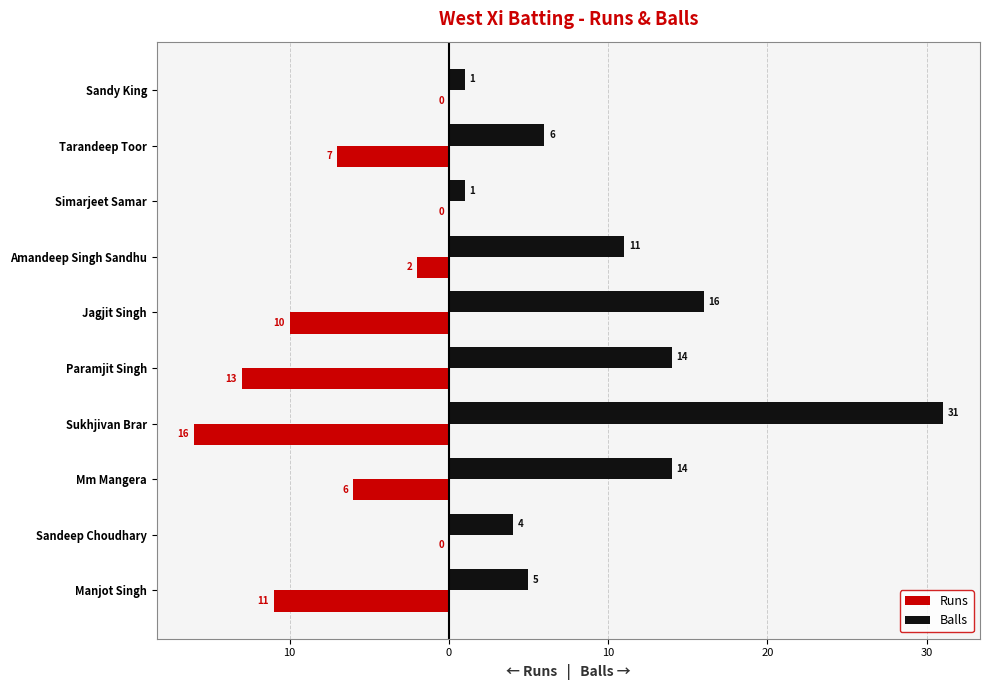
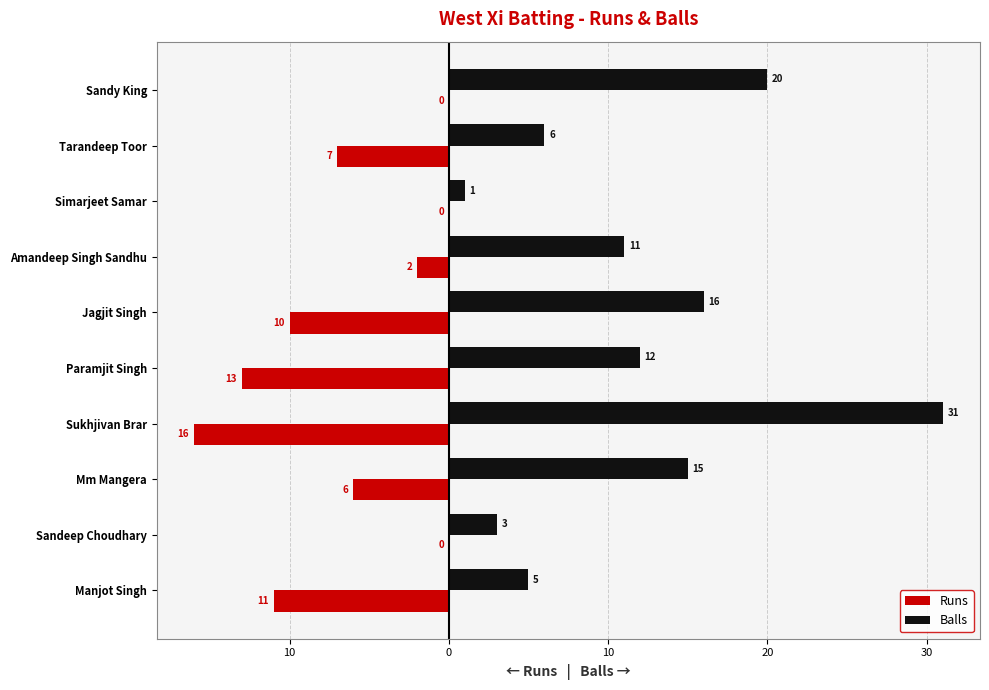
  {
    "Runs": {
      "Sandy King": 0,
      "Simarjeet Samar": 0,
      "Sandeep Choudhary": 0
    },
    "Balls": {
-     "Sandy King": 1,
+     "Sandy King": 20,
      "Tarandeep Toor": 6,
      "Simarjeet Samar": 1,
      "Amandeep Singh Sandhu": 11,
      "Jagjit Singh": 16,
-     "Paramjit Singh": 14,
+     "Paramjit Singh": 12,
      "Sukhjivan Brar": 31,
-     "Mm Mangera": 14,
-     "Sandeep Choudhary": 4,
+     "Mm Mangera": 15,
+     "Sandeep Choudhary": 3,
      "Manjot Singh": 5
    }
  }
